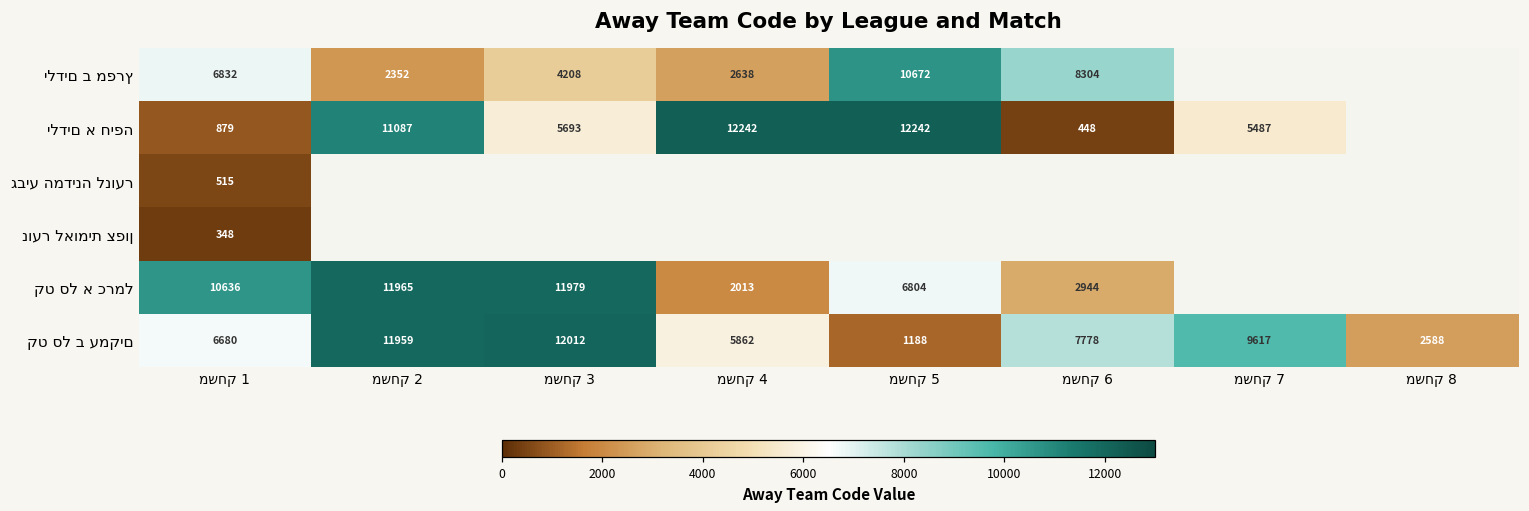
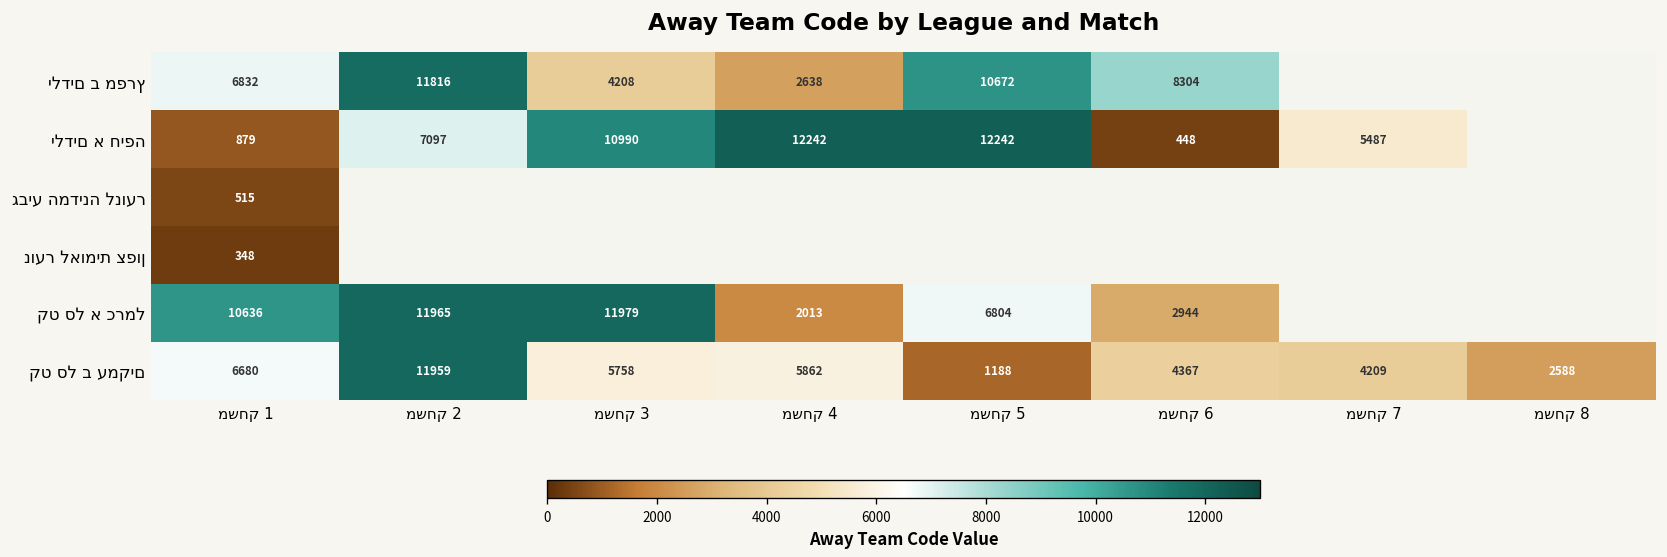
  {
    "ילדים ב מפרץ": {
      "משחק 1": 6832,
-     "משחק 2": 2352,
+     "משחק 2": 11816,
      "משחק 3": 4208,
      "משחק 4": 2638,
      "משחק 5": 10672,
      "משחק 6": 8304
    },
    "ילדים א חיפה": {
      "משחק 1": 879,
-     "משחק 2": 11087,
-     "משחק 3": 5693,
+     "משחק 2": 7097,
+     "משחק 3": 10990,
      "משחק 4": 12242,
      "משחק 5": 12242,
      "משחק 6": 448,
      "משחק 7": 5487
    },
    "גביע המדינה לנוער": {
      "משחק 1": 515
    },
    "נוער לאומית צפון": {
      "משחק 1": 348
    },
    "קט סל א כרמל": {
      "משחק 1": 10636,
      "משחק 2": 11965,
      "משחק 3": 11979,
      "משחק 4": 2013,
      "משחק 5": 6804,
      "משחק 6": 2944
    },
    "קט סל ב עמקים": {
      "משחק 1": 6680,
      "משחק 2": 11959,
-     "משחק 3": 12012,
+     "משחק 3": 5758,
      "משחק 4": 5862,
      "משחק 5": 1188,
-     "משחק 6": 7778,
-     "משחק 7": 9617,
+     "משחק 6": 4367,
+     "משחק 7": 4209,
      "משחק 8": 2588
    }
  }
